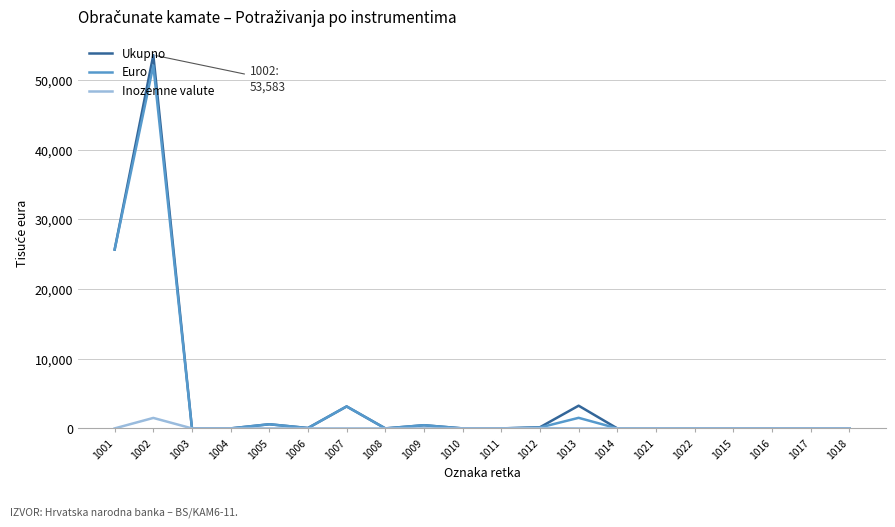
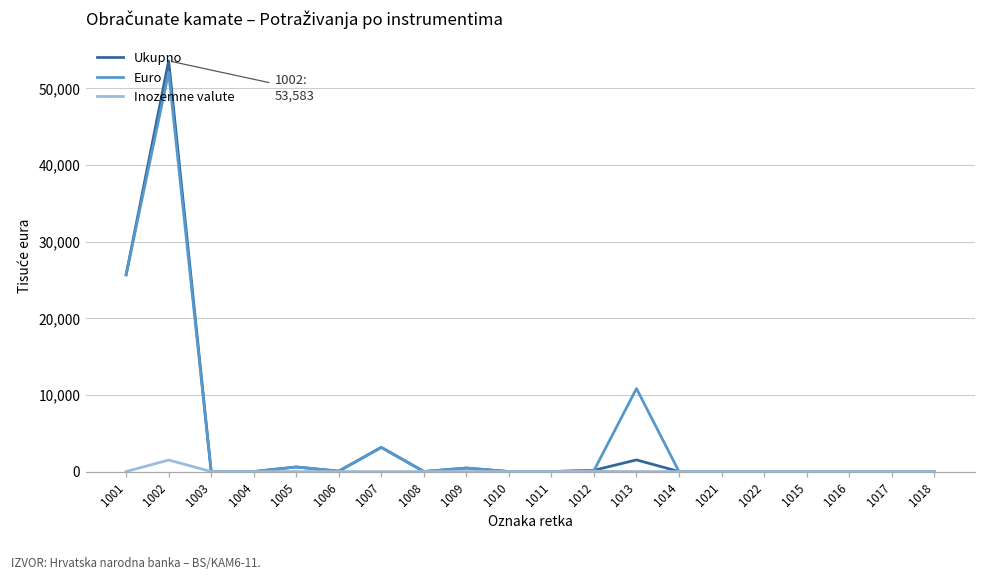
  {
    "Ukupno": {
-     "1013": "3,000"
+     "1013": "2,000"
    },
    "Euro": {
-     "1013": "2,000"
+     "1013": "11,000"
    },
    "Inozemne valute": {
      "1001": "0",
      "1002": "2,000",
      "1005": "0",
      "1007": "0",
      "1009": "0",
      "1013": "0"
    }
  }
